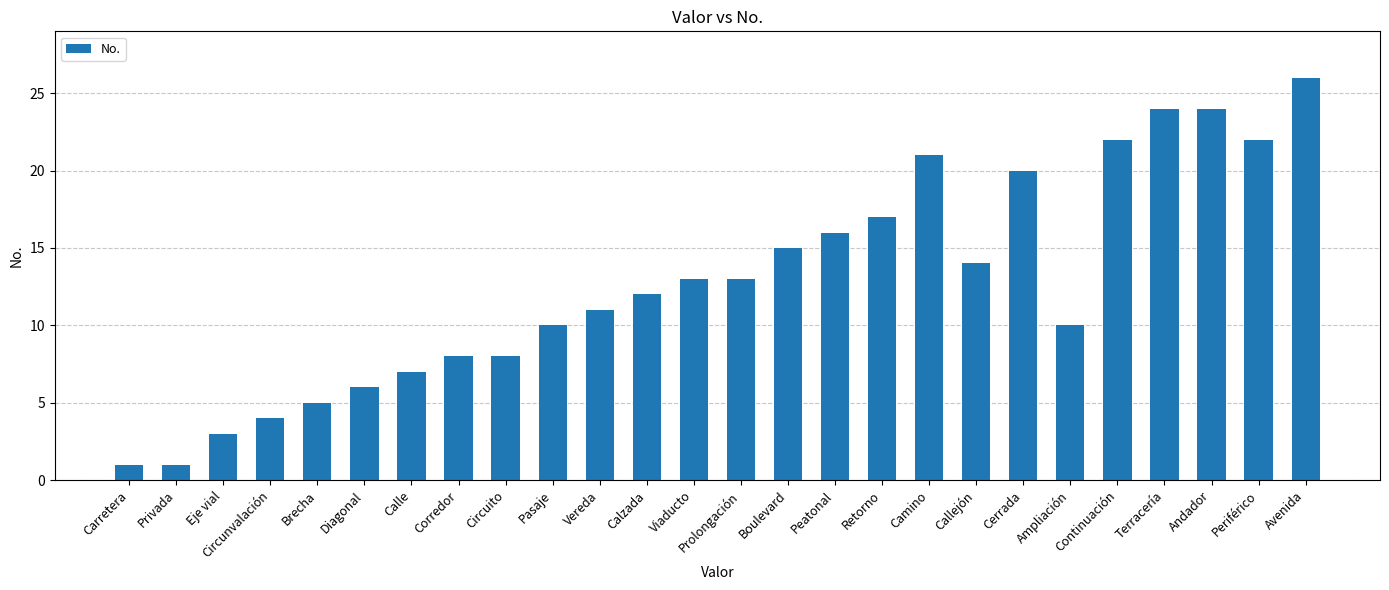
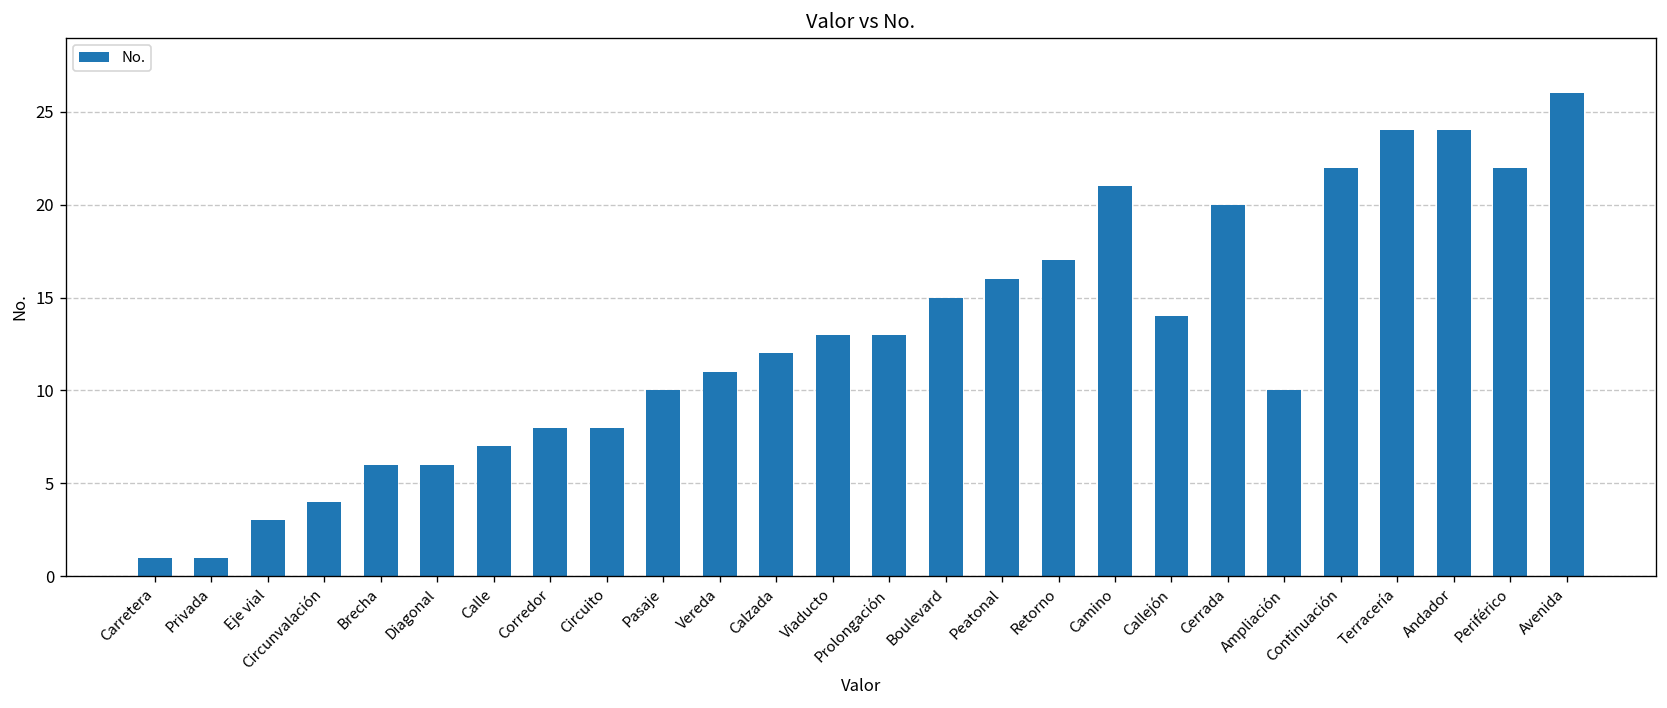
  {
    "Carretera": 1,
    "Privada": 1,
    "Eje vial": 3,
    "Circunvalación": 4,
-   "Brecha": 5,
+   "Brecha": 6,
    "Diagonal": 6,
    "Calle": 7,
    "Corredor": 8,
    "Circuito": 8,
    "Pasaje": 10,
    "Vereda": 11,
    "Calzada": 12,
    "Viaducto": 13,
    "Prolongación": 13,
    "Boulevard": 15,
    "Peatonal": 16,
    "Retorno": 17,
    "Camino": 21,
    "Callejón": 14,
    "Cerrada": 20,
    "Ampliación": 10,
    "Continuación": 22,
    "Terracería": 24,
    "Andador": 24,
    "Periférico": 22,
    "Avenida": 26
  }
